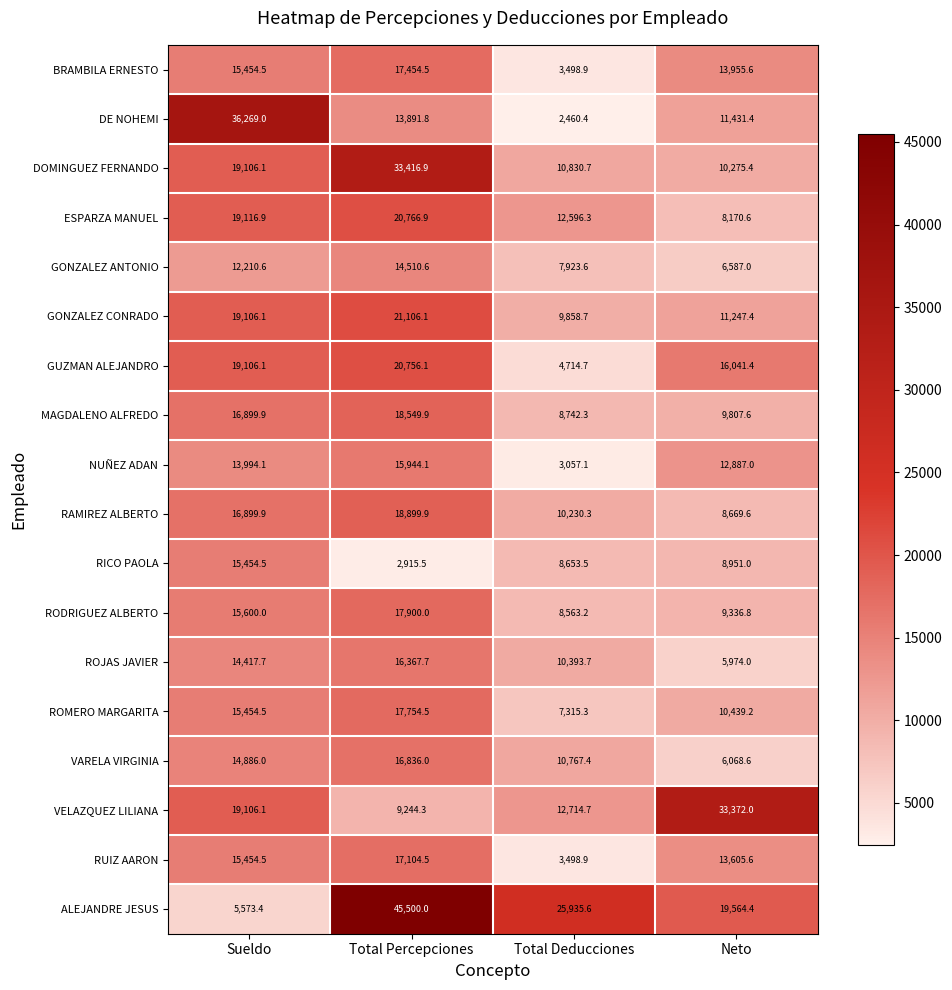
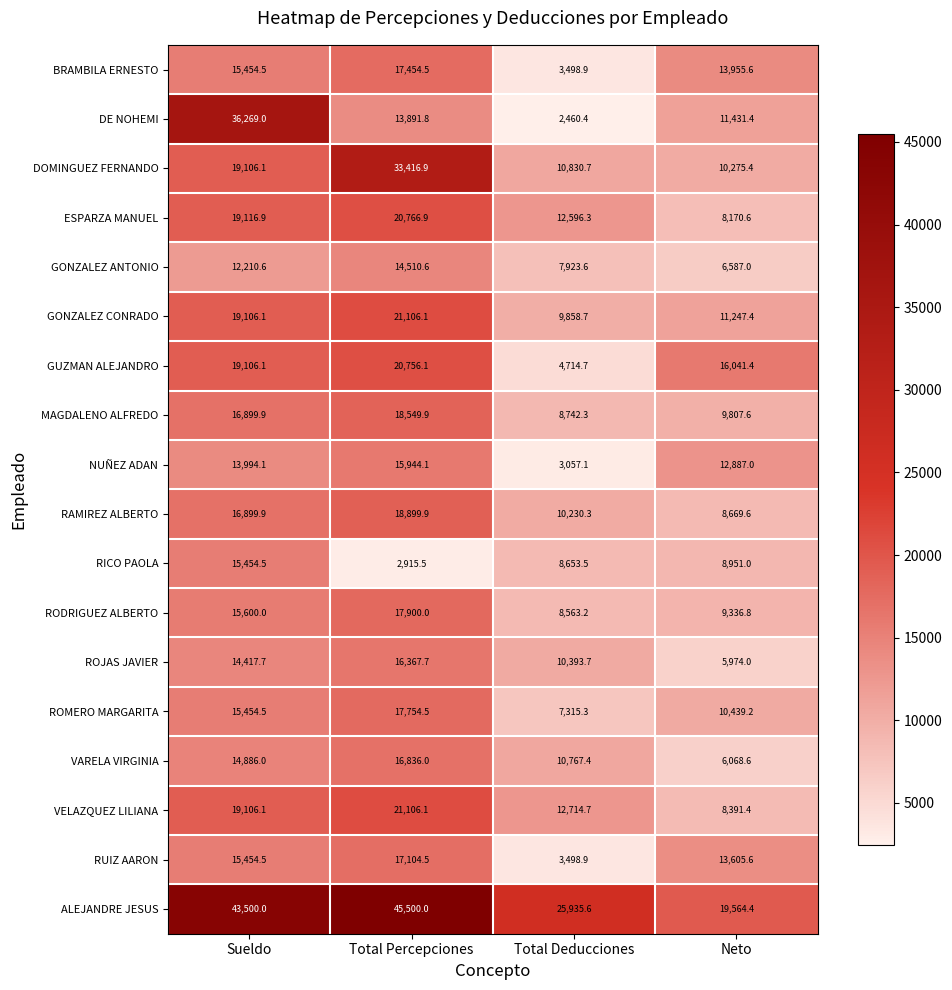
  {
    "BRAMBILA ERNESTO": {
      "Sueldo": "15,454.5",
      "Total Percepciones": "17,454.5",
      "Total Deducciones": "3,498.9",
      "Neto": "13,955.6"
    },
    "DE NOHEMI": {
      "Sueldo": "36,269.0",
      "Total Percepciones": "13,891.8",
      "Total Deducciones": "2,460.4",
      "Neto": "11,431.4"
    },
    "DOMINGUEZ FERNANDO": {
      "Sueldo": "19,106.1",
      "Total Percepciones": "33,416.9",
      "Total Deducciones": "10,830.7",
      "Neto": "10,275.4"
    },
    "ESPARZA MANUEL": {
      "Sueldo": "19,116.9",
      "Total Percepciones": "20,766.9",
      "Total Deducciones": "12,596.3",
      "Neto": "8,170.6"
    },
    "GONZALEZ ANTONIO": {
      "Sueldo": "12,210.6",
      "Total Percepciones": "14,510.6",
      "Total Deducciones": "7,923.6",
      "Neto": "6,587.0"
    },
    "GONZALEZ CONRADO": {
      "Sueldo": "19,106.1",
      "Total Percepciones": "21,106.1",
      "Total Deducciones": "9,858.7",
      "Neto": "11,247.4"
    },
    "GUZMAN ALEJANDRO": {
      "Sueldo": "19,106.1",
      "Total Percepciones": "20,756.1",
      "Total Deducciones": "4,714.7",
      "Neto": "16,041.4"
    },
    "MAGDALENO ALFREDO": {
      "Sueldo": "16,899.9",
      "Total Percepciones": "18,549.9",
      "Total Deducciones": "8,742.3",
      "Neto": "9,807.6"
    },
    "NUÑEZ ADAN": {
      "Sueldo": "13,994.1",
      "Total Percepciones": "15,944.1",
      "Total Deducciones": "3,057.1",
      "Neto": "12,887.0"
    },
    "RAMIREZ ALBERTO": {
      "Sueldo": "16,899.9",
      "Total Percepciones": "18,899.9",
      "Total Deducciones": "10,230.3",
      "Neto": "8,669.6"
    },
    "RICO PAOLA": {
      "Sueldo": "15,454.5",
      "Total Percepciones": "2,915.5",
      "Total Deducciones": "8,653.5",
      "Neto": "8,951.0"
    },
    "RODRIGUEZ ALBERTO": {
      "Sueldo": "15,600.0",
      "Total Percepciones": "17,900.0",
      "Total Deducciones": "8,563.2",
      "Neto": "9,336.8"
    },
    "ROJAS JAVIER": {
      "Sueldo": "14,417.7",
      "Total Percepciones": "16,367.7",
      "Total Deducciones": "10,393.7",
      "Neto": "5,974.0"
    },
    "ROMERO MARGARITA": {
      "Sueldo": "15,454.5",
      "Total Percepciones": "17,754.5",
      "Total Deducciones": "7,315.3",
      "Neto": "10,439.2"
    },
    "VARELA VIRGINIA": {
      "Sueldo": "14,886.0",
      "Total Percepciones": "16,836.0",
      "Total Deducciones": "10,767.4",
      "Neto": "6,068.6"
    },
    "VELAZQUEZ LILIANA": {
      "Sueldo": "19,106.1",
-     "Total Percepciones": "9,244.3",
+     "Total Percepciones": "21,106.1",
      "Total Deducciones": "12,714.7",
-     "Neto": "33,372.0"
+     "Neto": "8,391.4"
    },
    "RUIZ AARON": {
      "Sueldo": "15,454.5",
      "Total Percepciones": "17,104.5",
      "Total Deducciones": "3,498.9",
      "Neto": "13,605.6"
    },
    "ALEJANDRE JESUS": {
-     "Sueldo": "5,573.4",
+     "Sueldo": "43,500.0",
      "Total Percepciones": "45,500.0",
      "Total Deducciones": "25,935.6",
      "Neto": "19,564.4"
    }
  }
